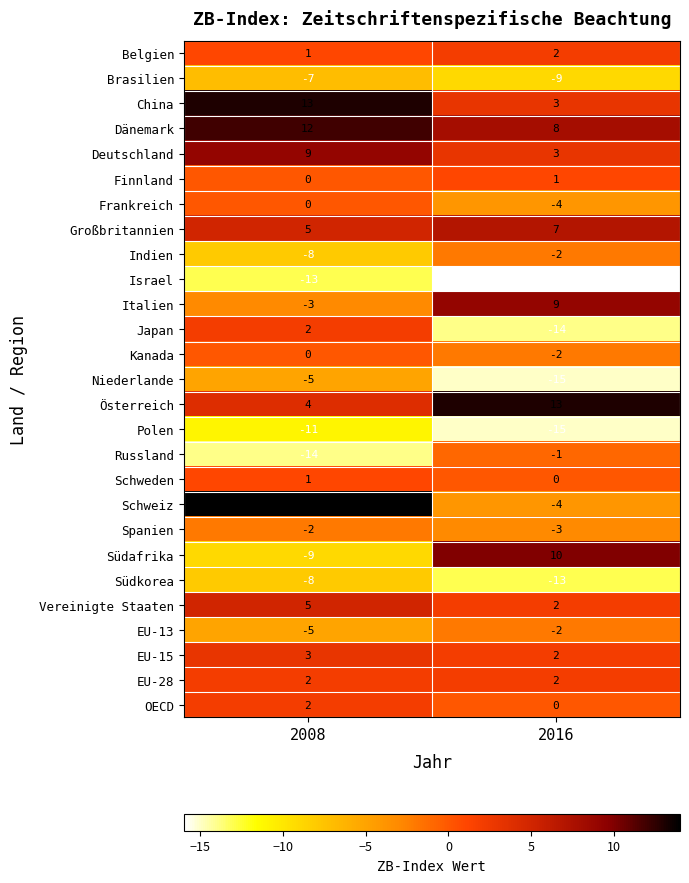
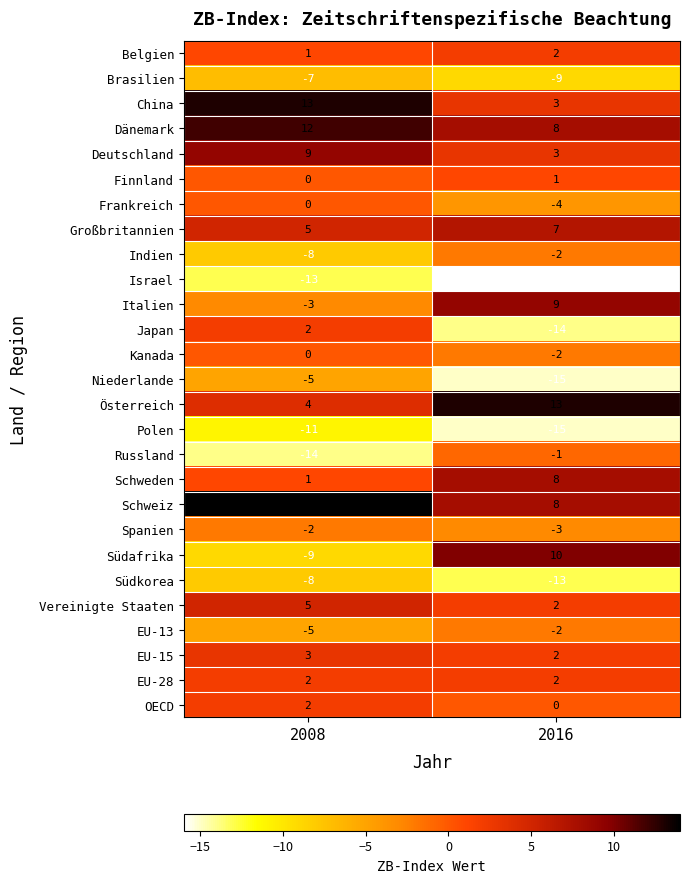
  {
    "Belgien": {
      "2008": 1,
      "2016": 2
    },
    "Brasilien": {
      "2008": -7,
      "2016": -9
    },
    "China": {
      "2016": 3
    },
    "Dänemark": {
      "2008": 12,
      "2016": 8
    },
    "Deutschland": {
      "2008": 9,
      "2016": 3
    },
    "Finnland": {
      "2008": 0,
      "2016": 1
    },
    "Frankreich": {
      "2008": 0,
      "2016": -4
    },
    "Großbritannien": {
      "2008": 5,
      "2016": 7
    },
    "Indien": {
      "2008": -8,
      "2016": -2
    },
    "Israel": {
      "2008": -13
    },
    "Italien": {
      "2008": -3,
      "2016": 9
    },
    "Japan": {
      "2008": 2,
      "2016": -14
    },
    "Kanada": {
      "2008": 0,
      "2016": -2
    },
    "Niederlande": {
      "2008": -5,
      "2016": -15
    },
    "Österreich": {
      "2008": 4
    },
    "Polen": {
      "2008": -11,
      "2016": -15
    },
    "Russland": {
      "2008": -14,
      "2016": -1
    },
    "Schweden": {
      "2008": 1,
-     "2016": 0
+     "2016": 8
    },
    "Schweiz": {
-     "2016": -4
+     "2016": 8
    },
    "Spanien": {
      "2008": -2,
      "2016": -3
    },
    "Südafrika": {
      "2008": -9,
      "2016": 10
    },
    "Südkorea": {
      "2008": -8,
      "2016": -13
    },
    "Vereinigte Staaten": {
      "2008": 5,
      "2016": 2
    },
    "EU-13": {
      "2008": -5,
      "2016": -2
    },
    "EU-15": {
      "2008": 3,
      "2016": 2
    },
    "EU-28": {
      "2008": 2,
      "2016": 2
    },
    "OECD": {
      "2008": 2,
      "2016": 0
    }
  }
